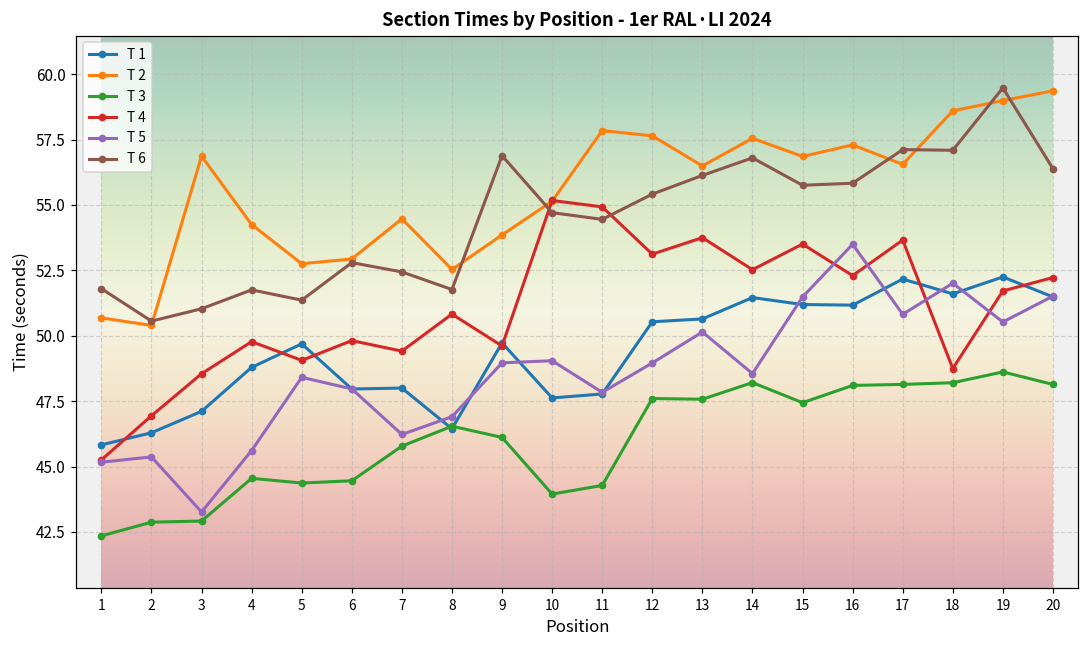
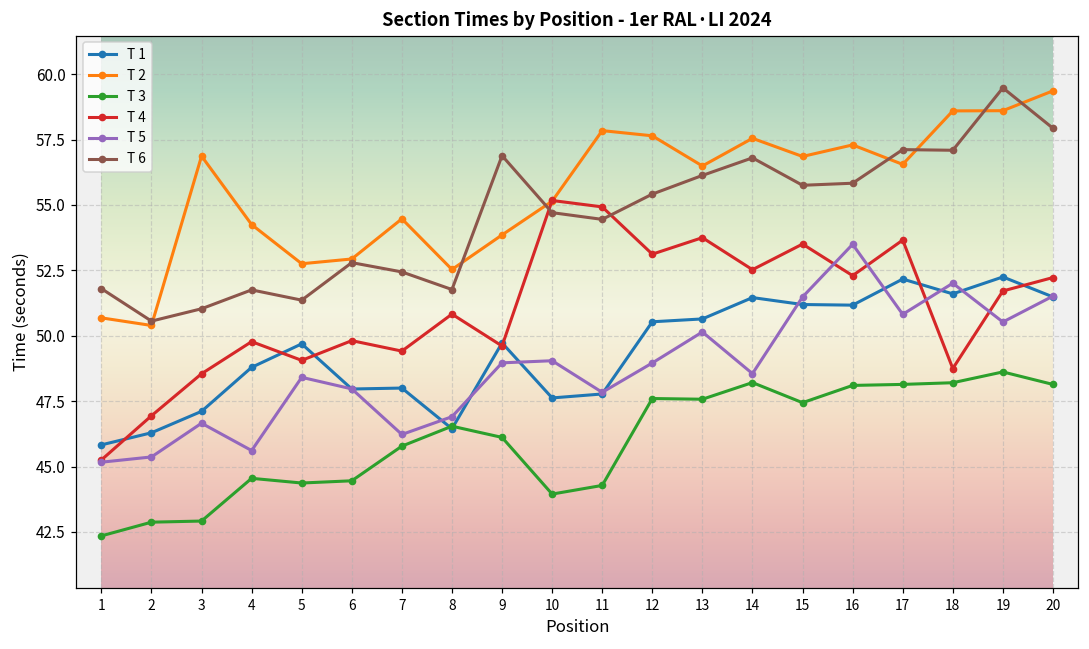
  {
    "T 1": {
      "1": 45.8,
      "2": 46.3,
      "3": 47.1,
      "4": 48.8,
      "5": 49.7,
      "7": 48.0,
      "9": 49.7,
      "10": 47.6,
      "12": 50.5,
      "13": 50.6,
      "14": 51.5,
      "15": 51.2,
      "16": 51.2,
      "17": 52.2,
      "18": 51.6,
      "19": 52.2
    },
    "T 2": {
      "1": 50.7,
      "2": 50.4,
      "3": 56.9,
      "4": 54.3,
      "5": 52.8,
      "6": 52.9,
      "7": 54.5,
      "8": 52.5,
      "9": 53.9,
      "11": 57.8,
      "12": 57.6,
      "13": 56.5,
      "14": 57.5,
      "15": 56.9,
      "16": 57.3,
      "17": 56.6,
      "18": 58.6,
-     "19": 59.0,
+     "19": 58.6,
      "20": 59.4
    },
    "T 3": {
      "1": 42.3,
      "2": 42.9,
      "3": 42.9,
      "4": 44.5,
      "5": 44.4,
      "6": 44.5,
      "7": 45.8,
      "9": 46.1,
      "10": 43.9,
      "11": 44.3,
      "12": 47.6,
      "13": 47.6,
      "14": 48.2,
      "15": 47.4,
      "16": 48.1,
      "17": 48.1,
      "18": 48.2,
      "19": 48.6,
      "20": 48.1
    },
    "T 4": {
      "2": 46.9,
      "3": 48.5,
      "4": 49.8,
      "5": 49.1,
      "6": 49.8,
      "7": 49.4,
      "8": 50.8,
      "9": 49.6,
      "11": 54.9,
      "12": 53.1,
      "13": 53.8,
      "14": 52.5,
      "15": 53.5,
      "16": 52.3,
      "17": 53.7,
      "18": 48.7,
      "19": 51.7,
      "20": 52.2
    },
    "T 5": {
      "2": 45.4,
-     "3": 43.3,
+     "3": 46.7,
      "4": 45.6,
      "5": 48.4,
      "7": 46.2,
      "8": 46.9,
      "9": 49.0,
      "10": 49.0,
      "12": 49.0,
      "13": 50.1,
      "14": 48.6,
      "15": 51.5,
      "16": 53.5,
      "17": 50.8,
      "18": 52.0,
      "19": 50.5
    },
    "T 6": {
      "1": 51.8,
      "2": 50.6,
      "3": 51.0,
      "4": 51.8,
      "5": 51.4,
      "6": 52.8,
      "7": 52.4,
      "8": 51.8,
      "9": 56.9,
      "10": 54.7,
      "11": 54.4,
      "12": 55.4,
      "13": 56.1,
      "14": 56.8,
      "15": 55.8,
      "16": 55.8,
      "17": 57.1,
      "18": 57.1,
      "19": 59.5,
-     "20": 56.4
+     "20": 57.9
    }
  }
